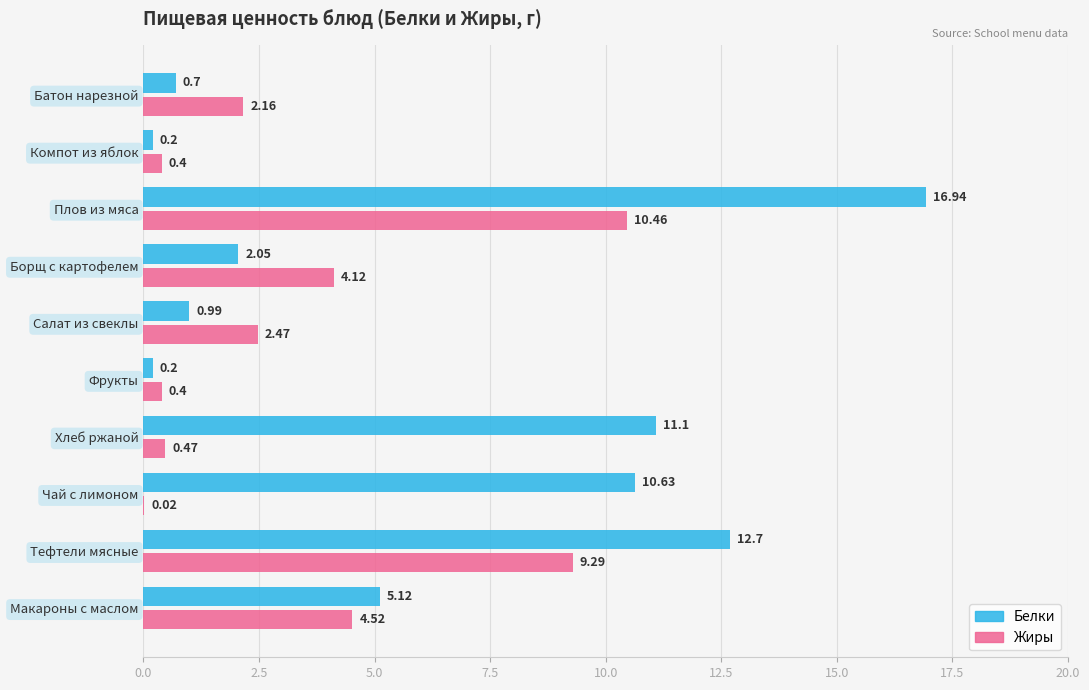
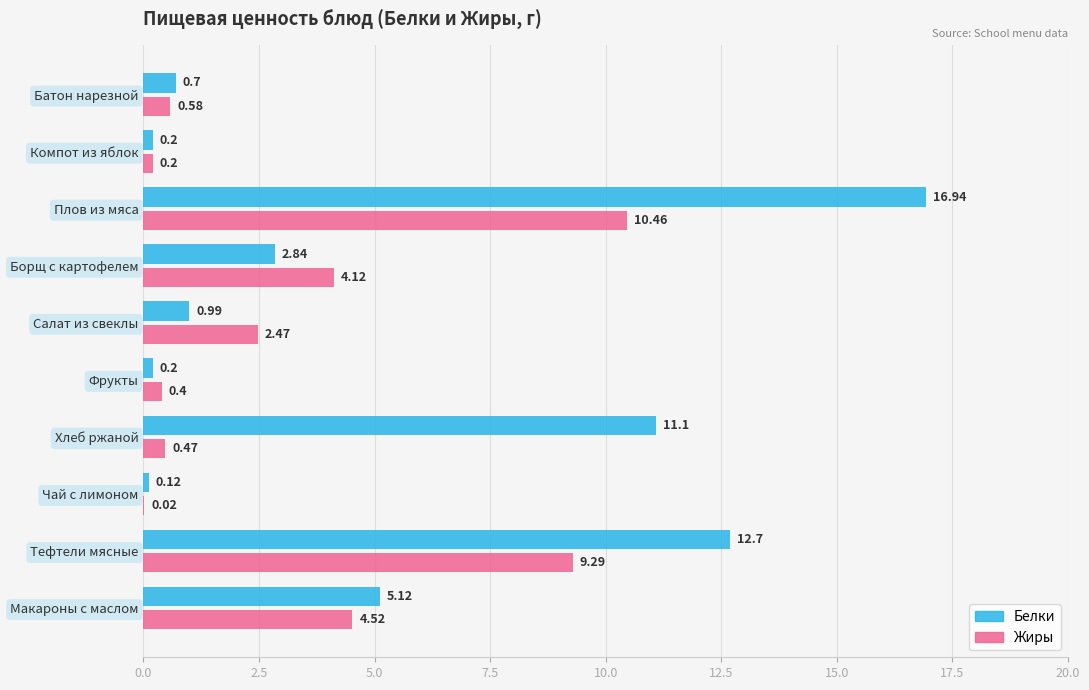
  {
    "Белки": {
      "Батон нарезной": 0.7,
      "Компот из яблок": 0.2,
      "Плов из мяса": 16.94,
-     "Борщ с картофелем": 2.05,
+     "Борщ с картофелем": 2.84,
      "Салат из свеклы": 0.99,
      "Фрукты": 0.2,
      "Хлеб ржаной": 11.1,
-     "Чай с лимоном": 10.63,
+     "Чай с лимоном": 0.12,
      "Тефтели мясные": 12.7,
      "Макароны с маслом": 5.12
    },
    "Жиры": {
-     "Батон нарезной": 2.16,
-     "Компот из яблок": 0.4,
+     "Батон нарезной": 0.58,
+     "Компот из яблок": 0.2,
      "Плов из мяса": 10.46,
      "Борщ с картофелем": 4.12,
      "Салат из свеклы": 2.47,
      "Фрукты": 0.4,
      "Хлеб ржаной": 0.47,
      "Чай с лимоном": 0.02,
      "Тефтели мясные": 9.29,
      "Макароны с маслом": 4.52
    }
  }
